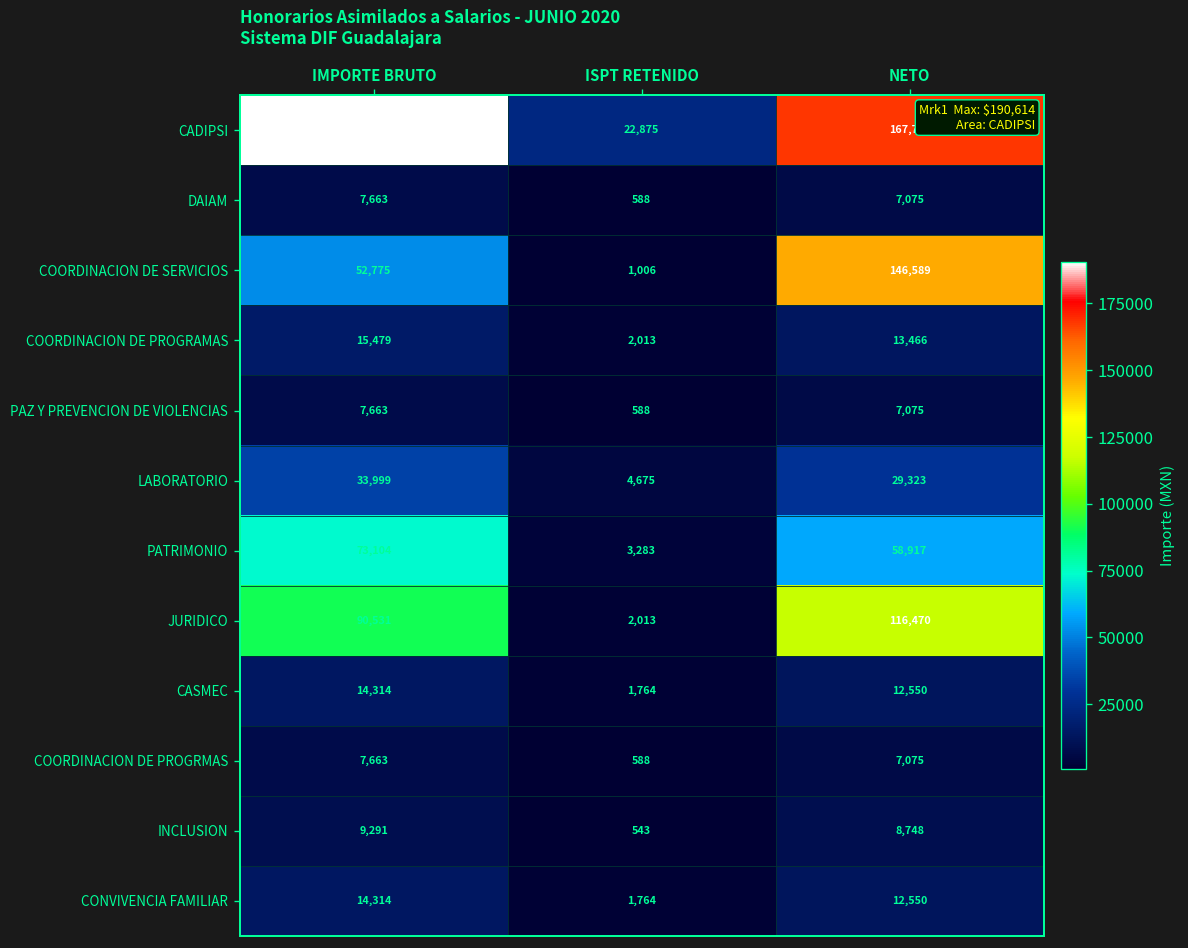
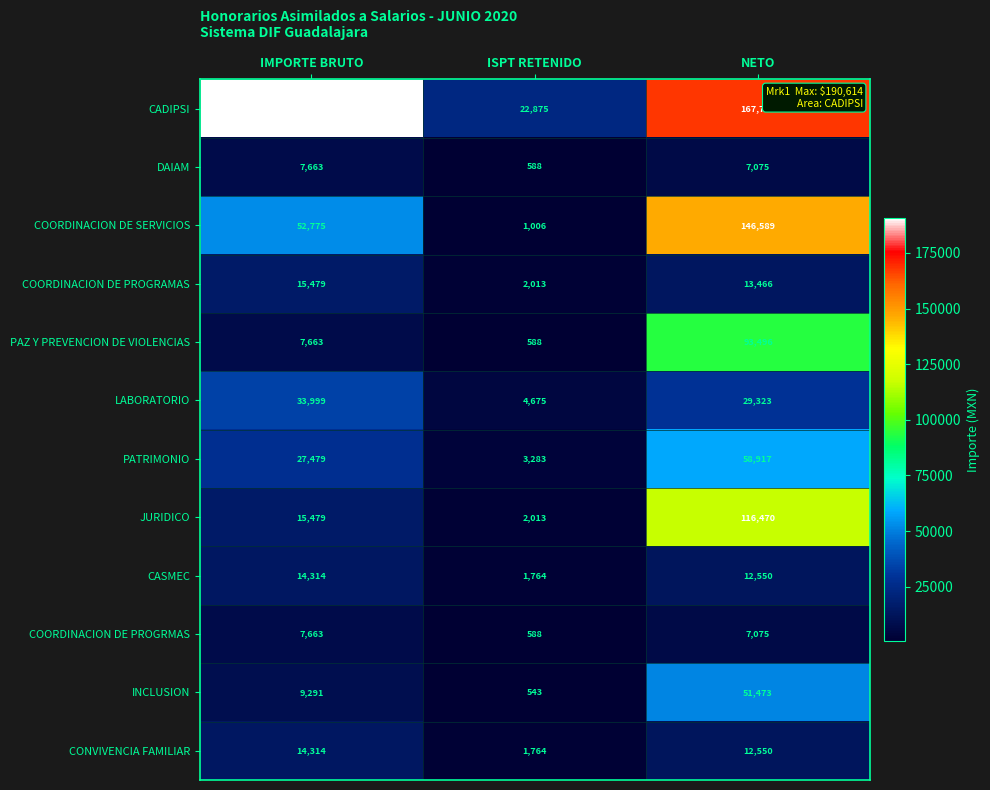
  {
    "CADIPSI": {
      "ISPT RETENIDO": "22,875"
    },
    "DAIAM": {
      "IMPORTE BRUTO": "7,663",
      "ISPT RETENIDO": "588",
      "NETO": "7,075"
    },
    "COORDINACION DE SERVICIOS": {
      "IMPORTE BRUTO": "52,775",
      "ISPT RETENIDO": "1,006",
      "NETO": "146,589"
    },
    "COORDINACION DE PROGRAMAS": {
      "IMPORTE BRUTO": "15,479",
      "ISPT RETENIDO": "2,013",
      "NETO": "13,466"
    },
    "PAZ Y PREVENCION DE VIOLENCIAS": {
      "IMPORTE BRUTO": "7,663",
      "ISPT RETENIDO": "588",
-     "NETO": "7,075"
+     "NETO": "93,496"
    },
    "LABORATORIO": {
      "IMPORTE BRUTO": "33,999",
      "ISPT RETENIDO": "4,675",
      "NETO": "29,323"
    },
    "PATRIMONIO": {
-     "IMPORTE BRUTO": "73,104",
+     "IMPORTE BRUTO": "27,479",
      "ISPT RETENIDO": "3,283",
      "NETO": "58,917"
    },
    "JURIDICO": {
-     "IMPORTE BRUTO": "90,531",
+     "IMPORTE BRUTO": "15,479",
      "ISPT RETENIDO": "2,013",
      "NETO": "116,470"
    },
    "CASMEC": {
      "IMPORTE BRUTO": "14,314",
      "ISPT RETENIDO": "1,764",
      "NETO": "12,550"
    },
    "COORDINACION DE PROGRMAS": {
      "IMPORTE BRUTO": "7,663",
      "ISPT RETENIDO": "588",
      "NETO": "7,075"
    },
    "INCLUSION": {
      "IMPORTE BRUTO": "9,291",
      "ISPT RETENIDO": "543",
-     "NETO": "8,748"
+     "NETO": "51,473"
    },
    "CONVIVENCIA FAMILIAR": {
      "IMPORTE BRUTO": "14,314",
      "ISPT RETENIDO": "1,764",
      "NETO": "12,550"
    }
  }
